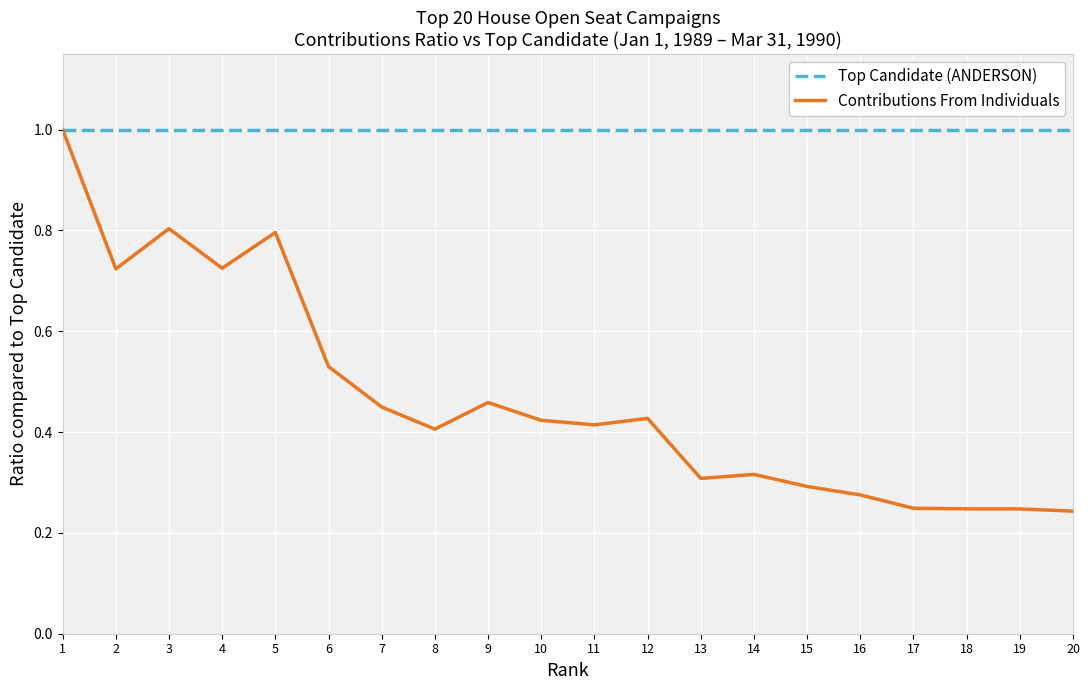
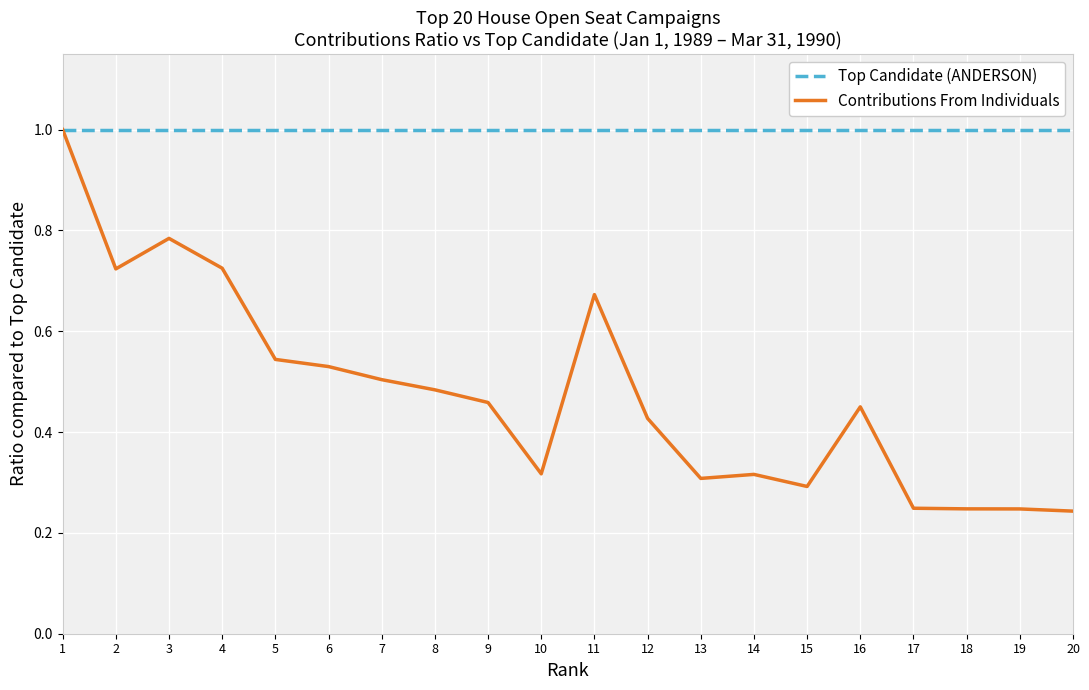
  {
    "Top Candidate (ANDERSON)": {
      "2": 1.00,
      "3": 1.00,
      "4": 1.00,
      "5": 1.00,
      "6": 1.00,
      "7": 1.00,
      "8": 1.00,
      "9": 1.00,
      "10": 1.00,
      "11": 1.00,
      "12": 1.00,
      "13": 1.00,
      "14": 1.00,
      "15": 1.00,
      "16": 1.00,
      "17": 1.00,
      "18": 1.00,
      "19": 1.00,
      "20": 1.00
    },
    "Contributions From Individuals": {
      "2": 0.72,
-     "3": 0.80,
+     "3": 0.78,
      "4": 0.73,
-     "5": 0.80,
+     "5": 0.54,
      "6": 0.53,
-     "7": 0.45,
-     "8": 0.41,
+     "7": 0.50,
+     "8": 0.48,
      "9": 0.46,
-     "10": 0.42,
-     "11": 0.41,
+     "10": 0.32,
+     "11": 0.67,
      "12": 0.43,
      "13": 0.31,
      "14": 0.32,
      "15": 0.29,
-     "16": 0.28,
+     "16": 0.45,
      "17": 0.25,
      "18": 0.25,
      "19": 0.25,
      "20": 0.24
    }
  }
